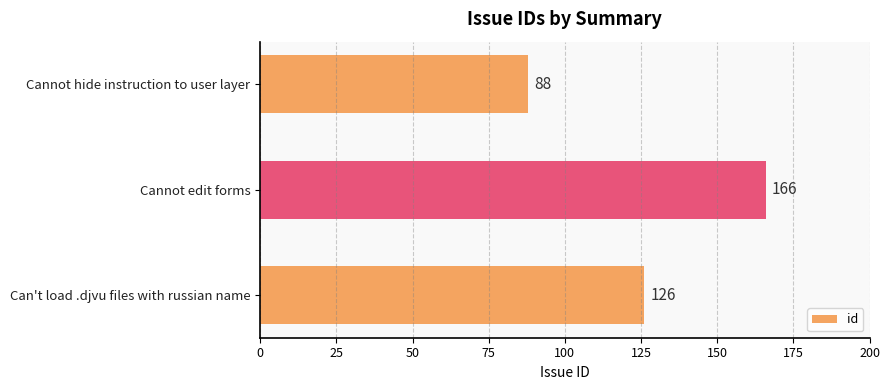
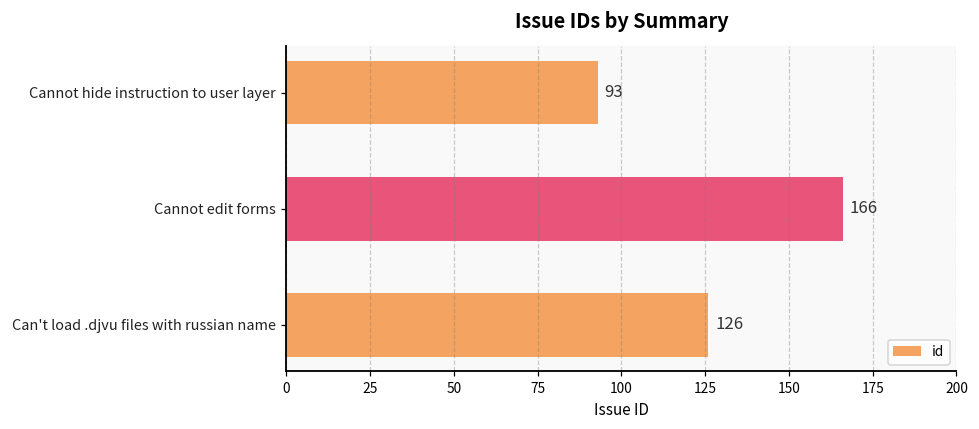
  {
-   "Cannot hide instruction to user layer": 88,
+   "Cannot hide instruction to user layer": 93,
    "Cannot edit forms": 166,
    "Can't load .djvu files with russian name": 126
  }
